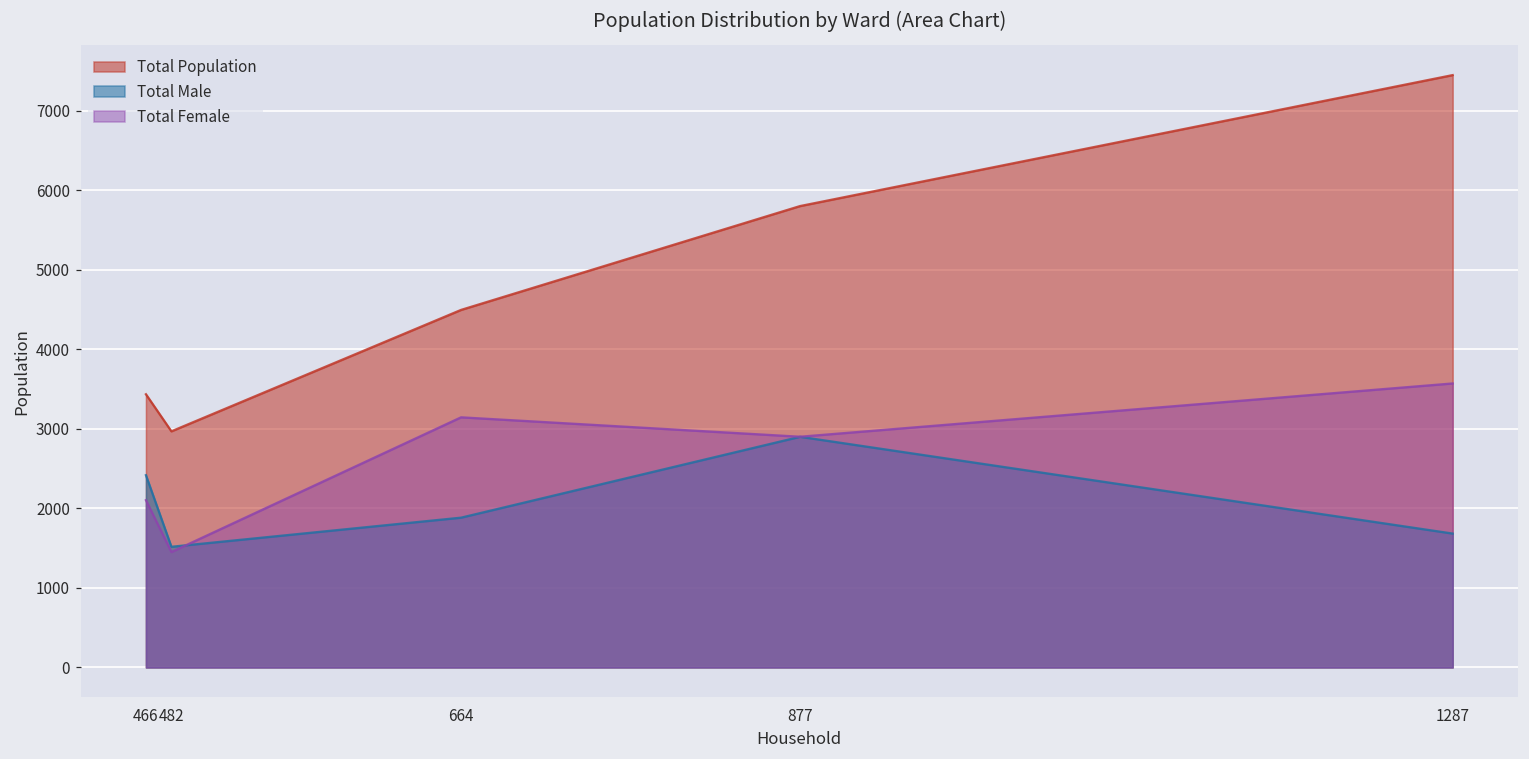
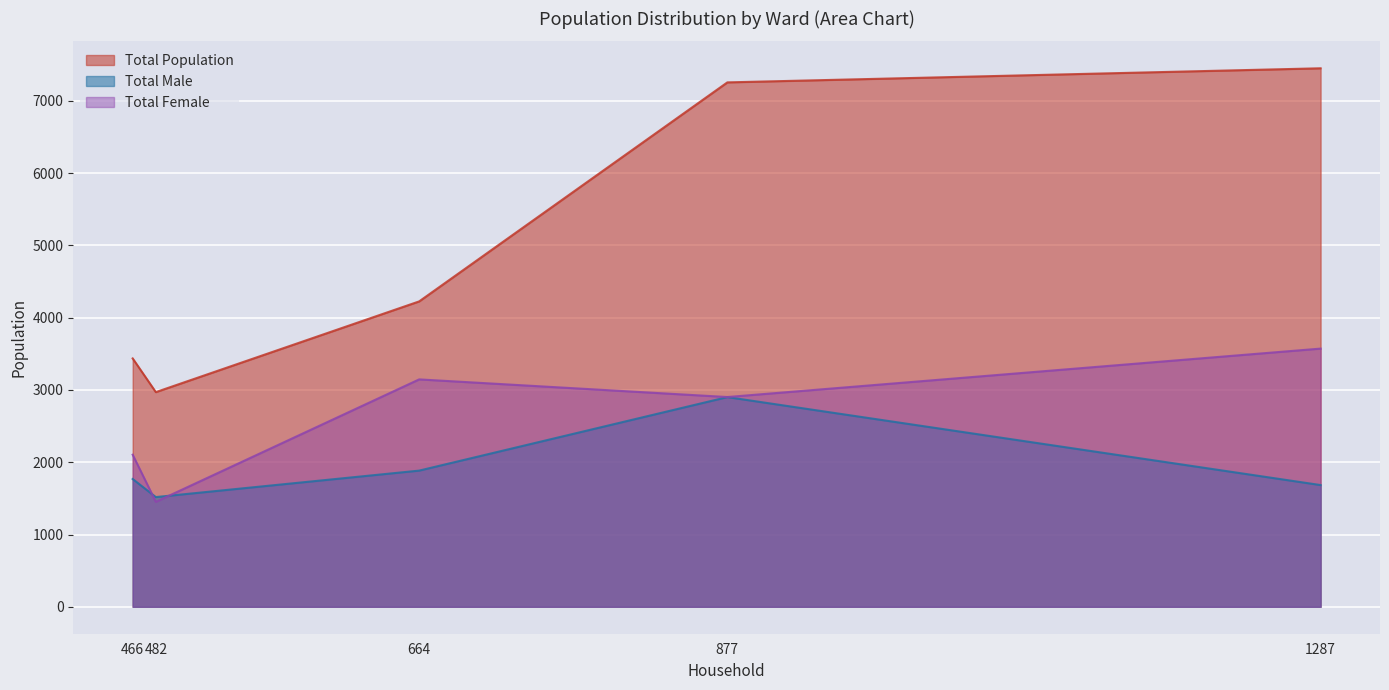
  {
    "Total Population": {
      "466": 3400,
      "482": 3000,
-     "664": 4500,
-     "877": 5800,
+     "664": 4200,
+     "877": 7300,
      "1287": 7500
    },
    "Total Male": {
-     "466": 2400,
+     "466": 1800,
      "482": 1500,
      "664": 1900,
      "1287": 1700
    },
    "Total Female": {
      "466": 2100,
      "482": 1500,
      "664": 3100,
      "1287": 3600
    }
  }
